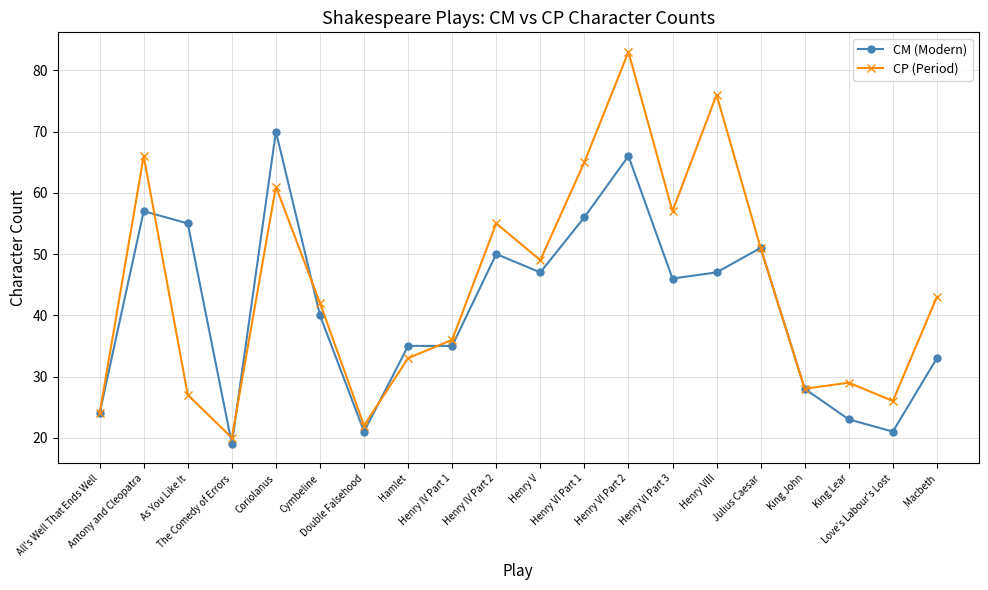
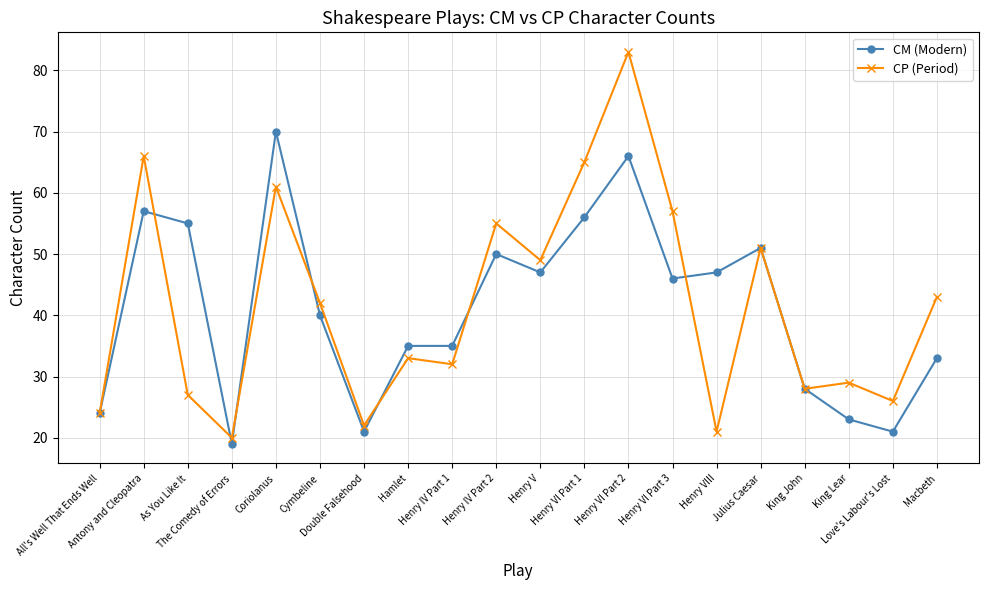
  {
    "CM (Modern)": {
      "Antony and Cleopatra": 57,
      "As You Like It": 55,
      "The Comedy of Errors": 19,
      "Coriolanus": 70,
      "Cymbeline": 40,
      "Double Falsehood": 21,
      "Hamlet": 35,
      "Henry IV Part 1": 35,
      "Henry IV Part 2": 50,
      "Henry V": 47,
      "Henry VI Part 1": 56,
      "Henry VI Part 2": 66,
      "Henry VI Part 3": 46,
      "Henry VIII": 47,
      "King Lear": 23,
      "Love's Labour's Lost": 21,
      "Macbeth": 33
    },
    "CP (Period)": {
      "Antony and Cleopatra": 66,
      "As You Like It": 27,
      "The Comedy of Errors": 20,
      "Coriolanus": 61,
      "Cymbeline": 42,
      "Double Falsehood": 22,
      "Hamlet": 33,
-     "Henry IV Part 1": 36,
+     "Henry IV Part 1": 32,
      "Henry IV Part 2": 55,
      "Henry V": 49,
      "Henry VI Part 1": 65,
      "Henry VI Part 2": 83,
      "Henry VI Part 3": 57,
-     "Henry VIII": 76,
+     "Henry VIII": 21,
      "King Lear": 29,
      "Love's Labour's Lost": 26,
      "Macbeth": 43
    }
  }
